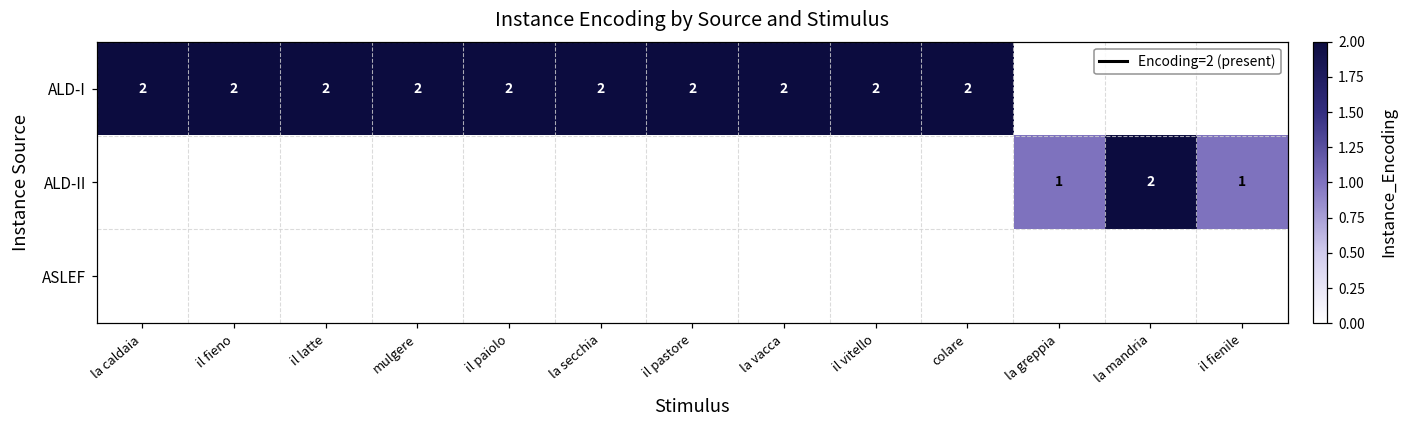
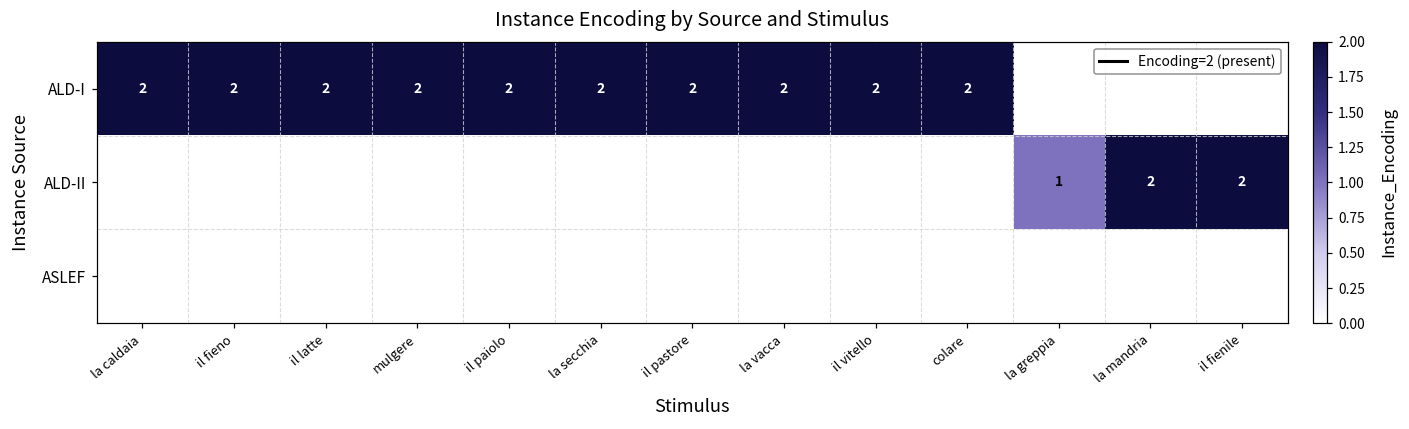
  {
    "ALD-I": {
      "la caldaia": 2,
      "il fieno": 2,
      "il latte": 2,
      "mulgere": 2,
      "il paiolo": 2,
      "la secchia": 2,
      "il pastore": 2,
      "la vacca": 2,
      "il vitello": 2,
      "colare": 2
    },
    "ALD-II": {
      "la greppia": 1,
      "la mandria": 2,
-     "il fienile": 1
+     "il fienile": 2
    }
  }
